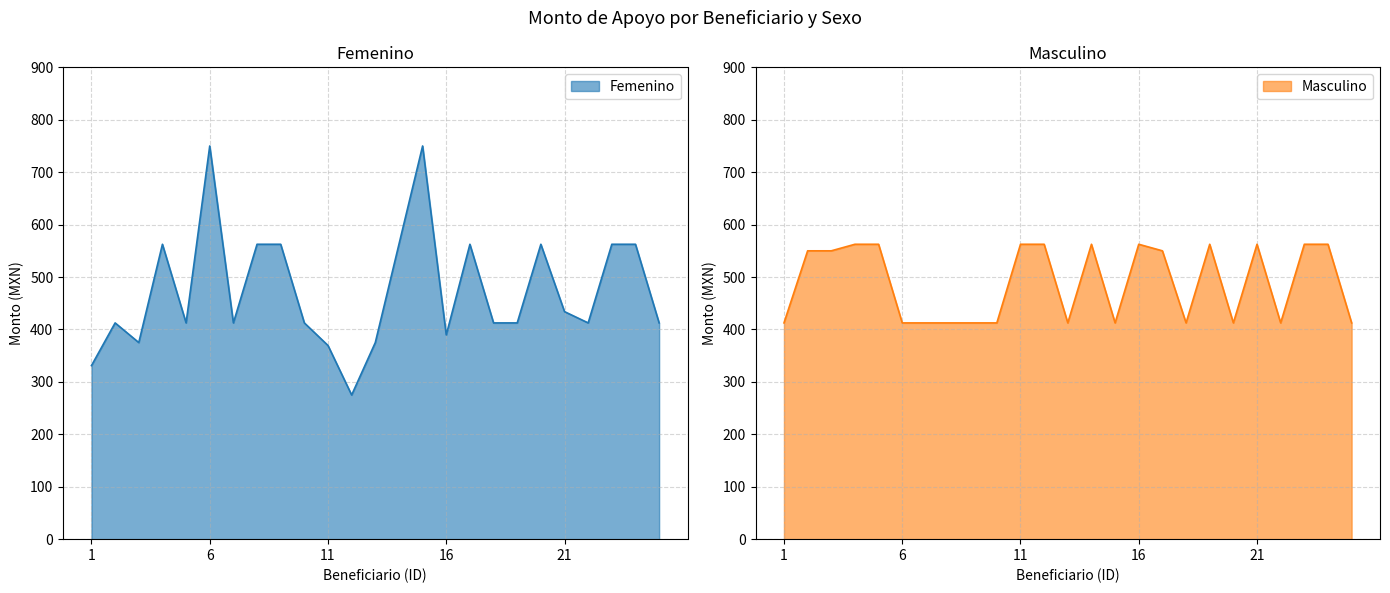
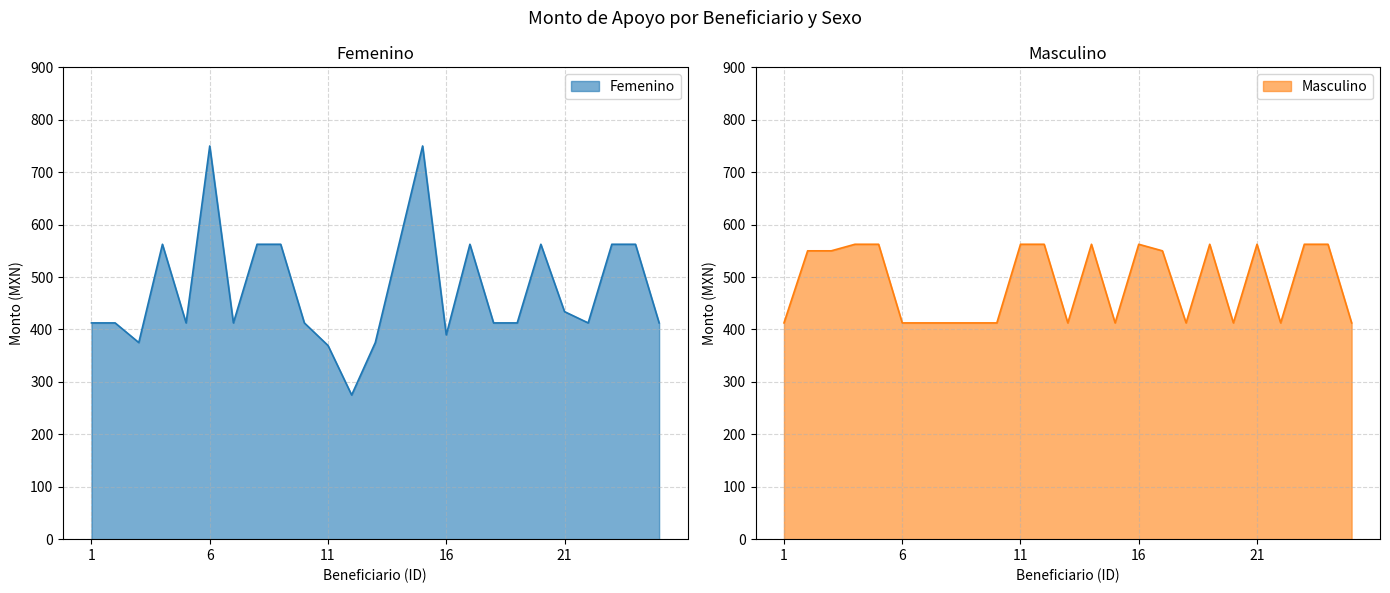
  {
    "Femenino": {
-     "1": 330,
+     "1": 410,
      "6": 750,
      "11": 370,
      "16": 390,
      "21": 430
    },
    "Masculino": {
      "1": 410,
      "6": 410,
      "11": 560,
      "16": 560,
      "21": 560
    }
  }
